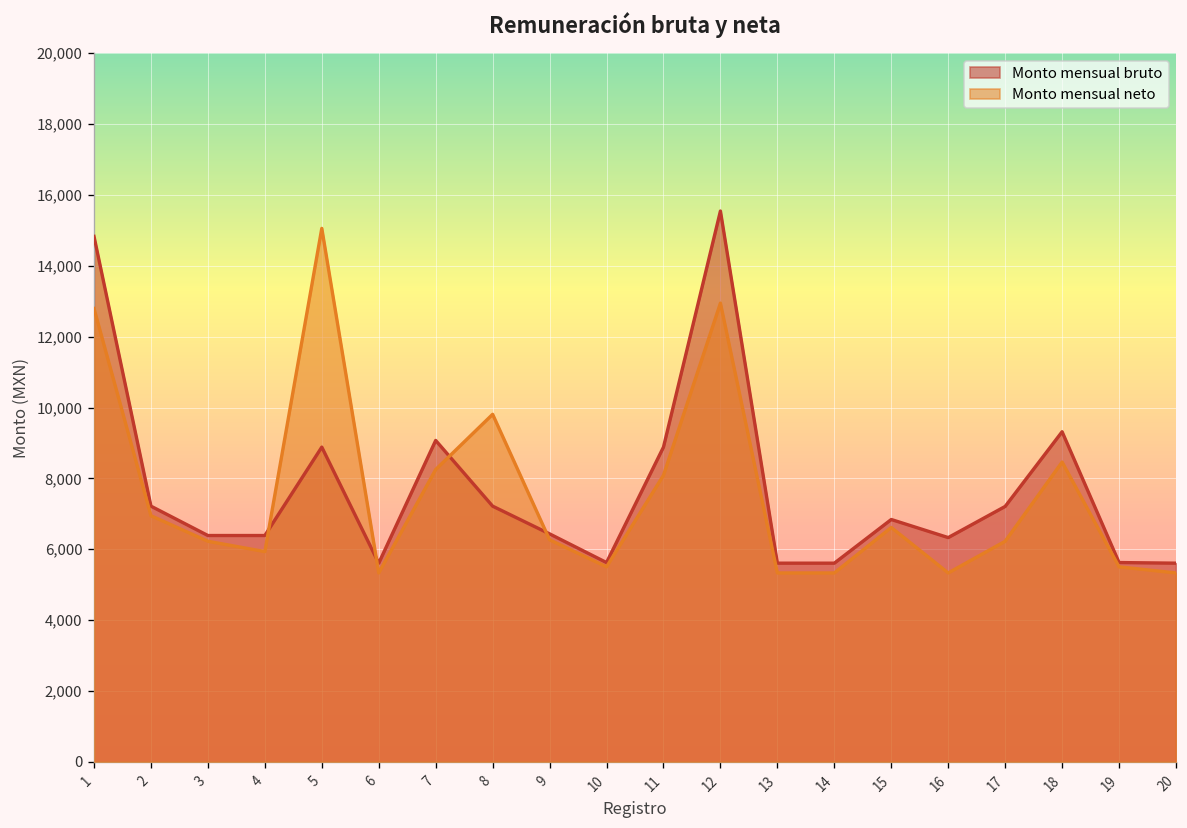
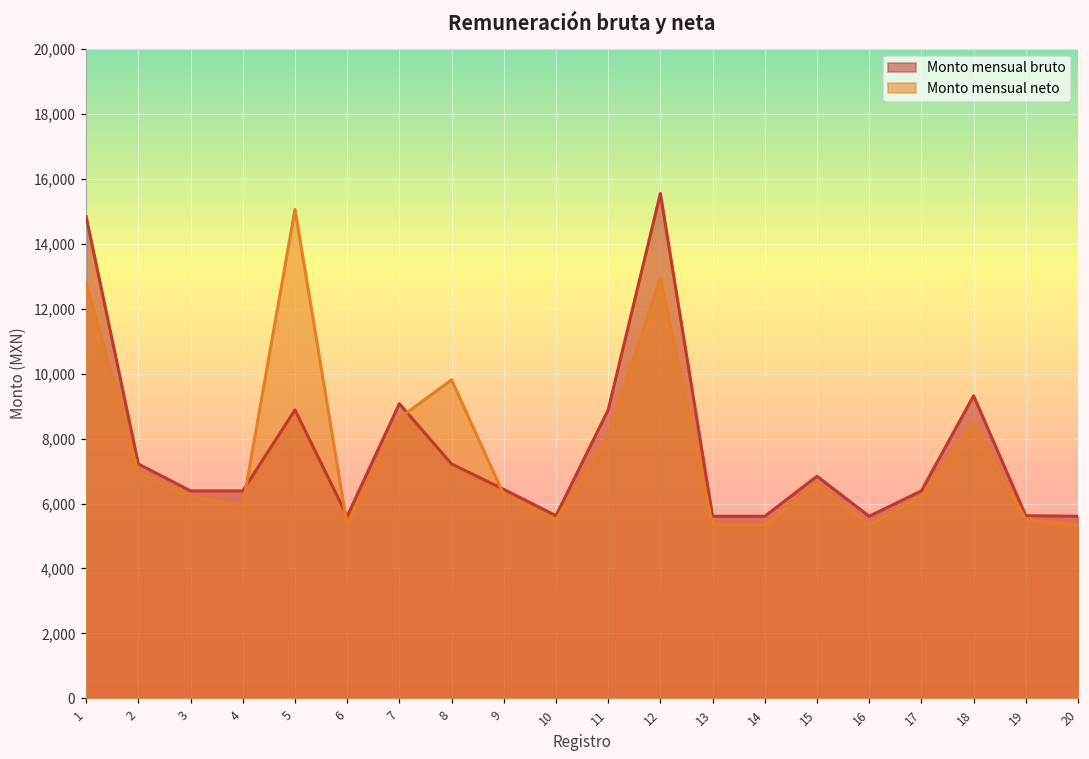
  {
    "Monto mensual bruto": {
      "1": "14,800",
      "2": "7,200",
      "3": "6,400",
      "4": "6,400",
      "5": "8,900",
      "6": "5,600",
      "7": "9,100",
      "8": "7,200",
      "9": "6,400",
      "10": "5,600",
      "11": "8,900",
      "12": "15,500",
      "13": "5,600",
      "14": "5,600",
      "15": "6,800",
-     "16": "6,300",
-     "17": "7,200",
+     "16": "5,600",
+     "17": "6,400",
      "18": "9,300",
      "19": "5,600",
      "20": "5,600"
    },
    "Monto mensual neto": {
      "1": "12,800",
      "2": "6,900",
      "3": "6,200",
      "4": "5,900",
      "5": "15,100",
      "6": "5,300",
-     "7": "8,300",
+     "7": "8,600",
      "8": "9,800",
      "9": "6,300",
      "10": "5,500",
      "11": "8,100",
      "12": "12,900",
      "13": "5,300",
      "14": "5,300",
      "15": "6,600",
      "16": "5,300",
      "17": "6,200",
      "18": "8,500",
      "19": "5,500",
      "20": "5,300"
    }
  }
